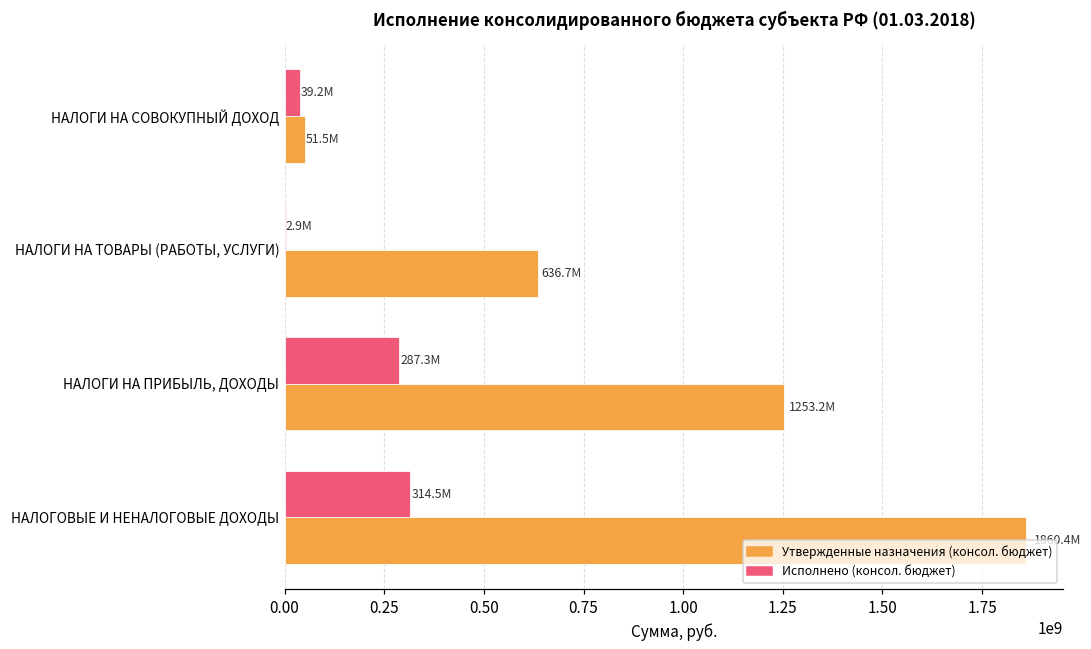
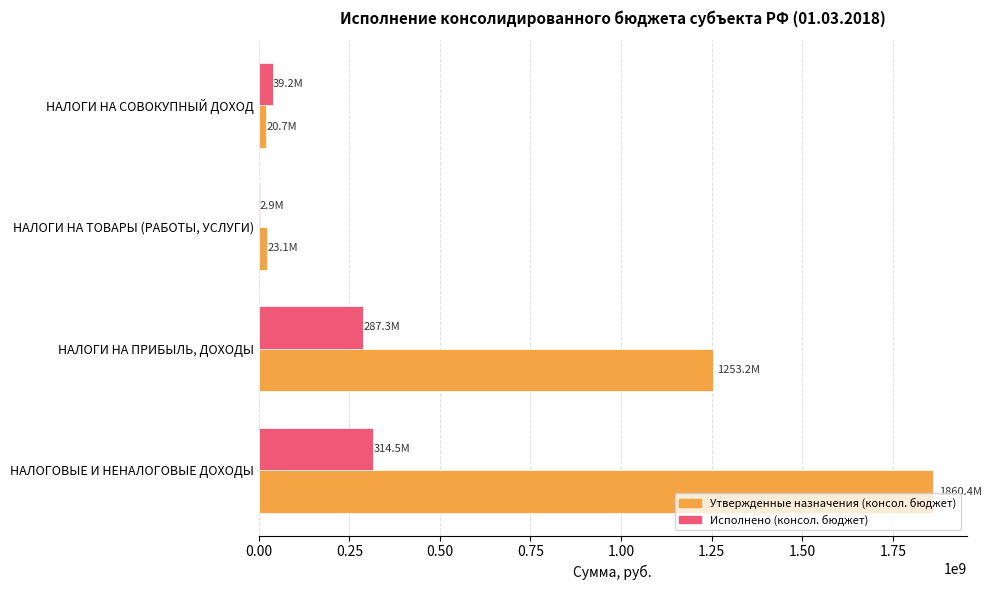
  {
    "Утвержденные назначения (консол. бюджет)": {
-     "НАЛОГИ НА СОВОКУПНЫЙ ДОХОД": "51.5M",
-     "НАЛОГИ НА ТОВАРЫ (РАБОТЫ, УСЛУГИ)": "636.7M",
+     "НАЛОГИ НА СОВОКУПНЫЙ ДОХОД": "20.7M",
+     "НАЛОГИ НА ТОВАРЫ (РАБОТЫ, УСЛУГИ)": "23.1M",
      "НАЛОГИ НА ПРИБЫЛЬ, ДОХОДЫ": "1253.2M"
    },
    "Исполнено (консол. бюджет)": {
      "НАЛОГИ НА СОВОКУПНЫЙ ДОХОД": "39.2M",
      "НАЛОГИ НА ТОВАРЫ (РАБОТЫ, УСЛУГИ)": "2.9M",
      "НАЛОГИ НА ПРИБЫЛЬ, ДОХОДЫ": "287.3M",
      "НАЛОГОВЫЕ И НЕНАЛОГОВЫЕ ДОХОДЫ": "314.5M"
    }
  }
